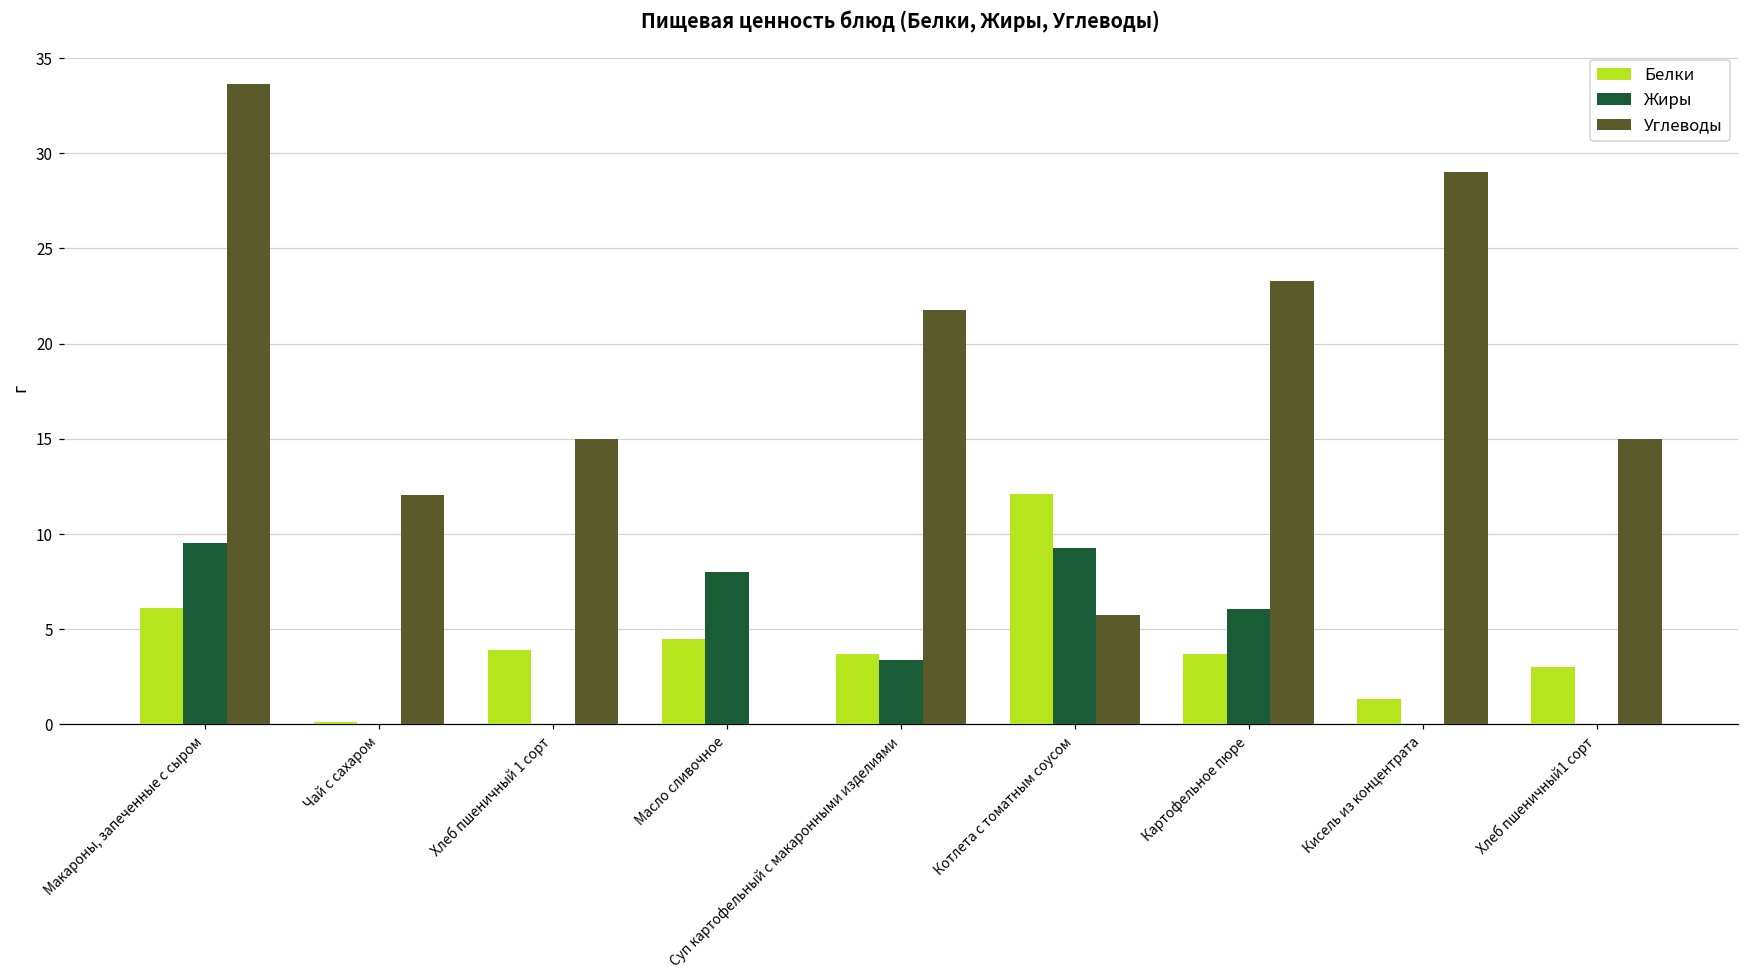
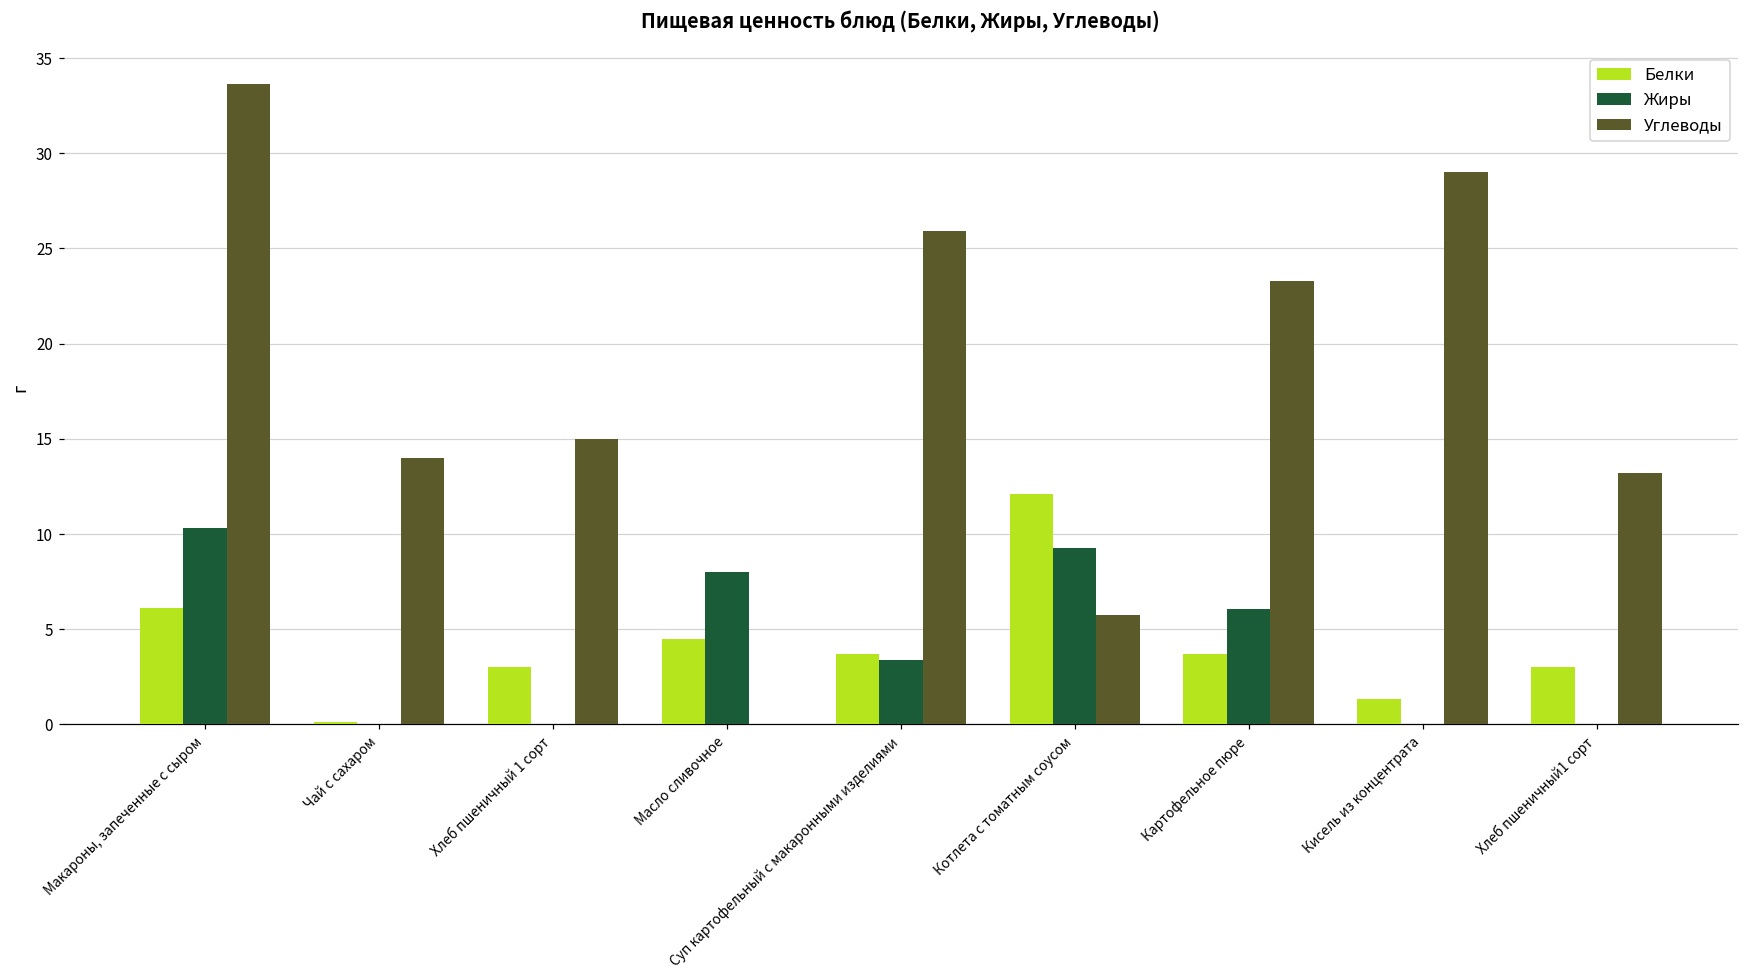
  {
    "Белки": {
      "Макароны, запеченные с сыром": 6.1,
-     "Хлеб пшеничный 1 сорт": 3.9,
+     "Хлеб пшеничный 1 сорт": 3.0,
      "Масло сливочное": 4.5,
      "Суп картофельный с макаронными изделиями": 3.7,
      "Котлета с томатным соусом": 12.1,
      "Картофельное пюре": 3.7,
      "Кисель из концентрата": 1.4,
      "Хлеб пшеничный1 сорт": 3.0
    },
    "Жиры": {
-     "Макароны, запеченные с сыром": 9.5,
+     "Макароны, запеченные с сыром": 10.3,
      "Чай с сахаром": 0.0,
      "Хлеб пшеничный 1 сорт": 0.0,
      "Масло сливочное": 8.0,
      "Суп картофельный с макаронными изделиями": 3.4,
      "Котлета с томатным соусом": 9.3,
      "Картофельное пюре": 6.1,
      "Кисель из концентрата": 0.0,
      "Хлеб пшеничный1 сорт": 0.0
    },
    "Углеводы": {
      "Макароны, запеченные с сыром": 33.7,
-     "Чай с сахаром": 12.0,
+     "Чай с сахаром": 14.0,
      "Хлеб пшеничный 1 сорт": 15.0,
      "Масло сливочное": 0.0,
-     "Суп картофельный с макаронными изделиями": 21.8,
+     "Суп картофельный с макаронными изделиями": 25.9,
      "Котлета с томатным соусом": 5.7,
      "Картофельное пюре": 23.3,
      "Кисель из концентрата": 29.0,
-     "Хлеб пшеничный1 сорт": 15.0
+     "Хлеб пшеничный1 сорт": 13.2
    }
  }
